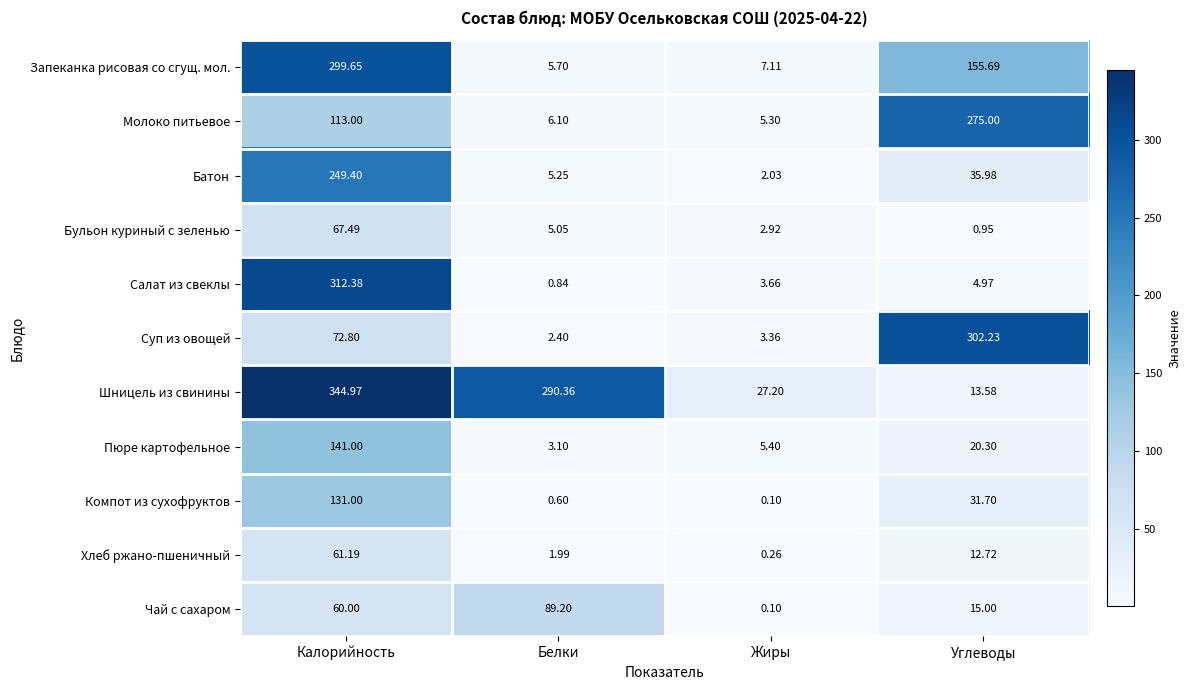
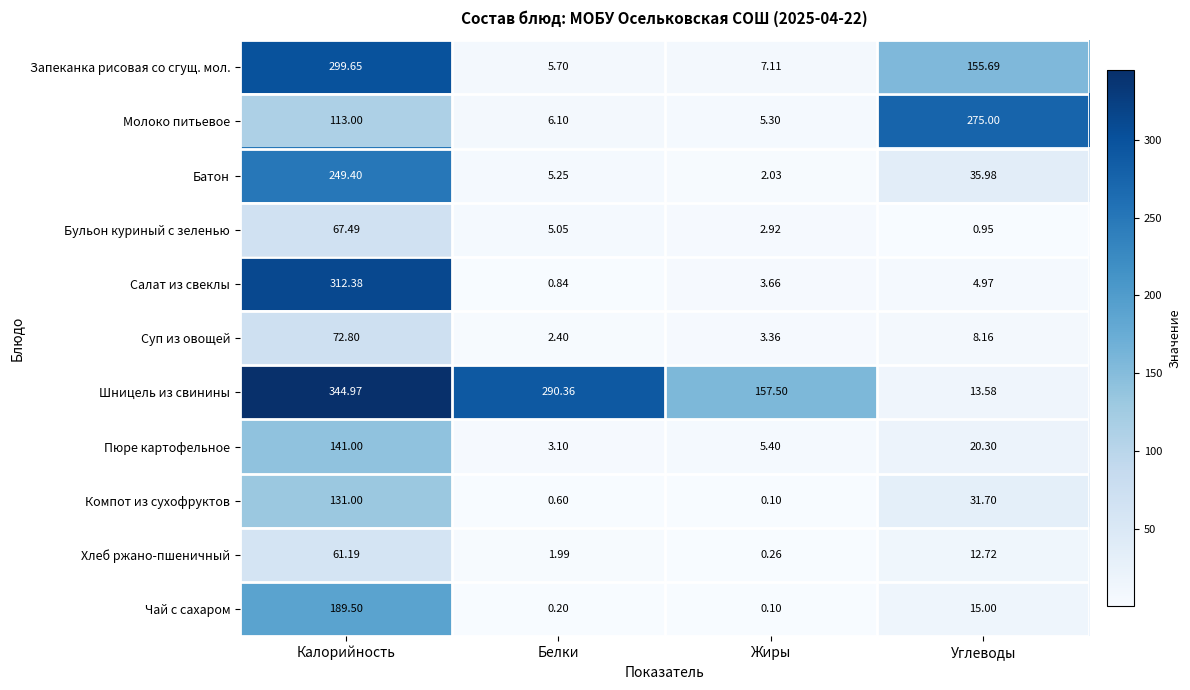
  {
    "Запеканка рисовая со сгущ. мол.": {
      "Калорийность": 299.65,
      "Белки": 5.70,
      "Жиры": 7.11,
      "Углеводы": 155.69
    },
    "Молоко питьевое": {
      "Калорийность": 113.00,
      "Белки": 6.10,
      "Жиры": 5.30,
      "Углеводы": 275.00
    },
    "Батон": {
      "Калорийность": 249.40,
      "Белки": 5.25,
      "Жиры": 2.03,
      "Углеводы": 35.98
    },
    "Бульон куриный с зеленью": {
      "Калорийность": 67.49,
      "Белки": 5.05,
      "Жиры": 2.92,
      "Углеводы": 0.95
    },
    "Салат из свеклы": {
      "Калорийность": 312.38,
      "Белки": 0.84,
      "Жиры": 3.66,
      "Углеводы": 4.97
    },
    "Суп из овощей": {
      "Калорийность": 72.80,
      "Белки": 2.40,
      "Жиры": 3.36,
-     "Углеводы": 302.23
+     "Углеводы": 8.16
    },
    "Шницель из свинины": {
      "Калорийность": 344.97,
      "Белки": 290.36,
-     "Жиры": 27.20,
+     "Жиры": 157.50,
      "Углеводы": 13.58
    },
    "Пюре картофельное": {
      "Калорийность": 141.00,
      "Белки": 3.10,
      "Жиры": 5.40,
      "Углеводы": 20.30
    },
    "Компот из сухофруктов": {
      "Калорийность": 131.00,
      "Белки": 0.60,
      "Жиры": 0.10,
      "Углеводы": 31.70
    },
    "Хлеб ржано-пшеничный": {
      "Калорийность": 61.19,
      "Белки": 1.99,
      "Жиры": 0.26,
      "Углеводы": 12.72
    },
    "Чай с сахаром": {
-     "Калорийность": 60.00,
-     "Белки": 89.20,
+     "Калорийность": 189.50,
+     "Белки": 0.20,
      "Жиры": 0.10,
      "Углеводы": 15.00
    }
  }
